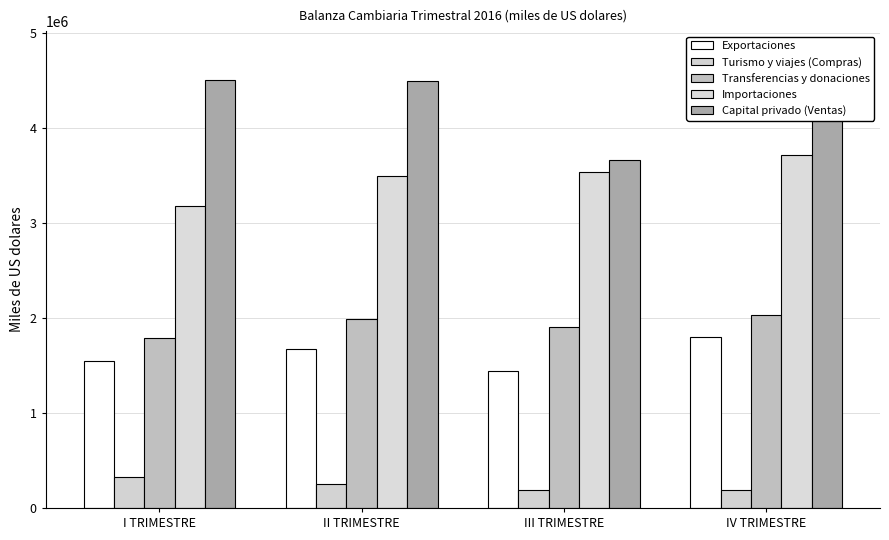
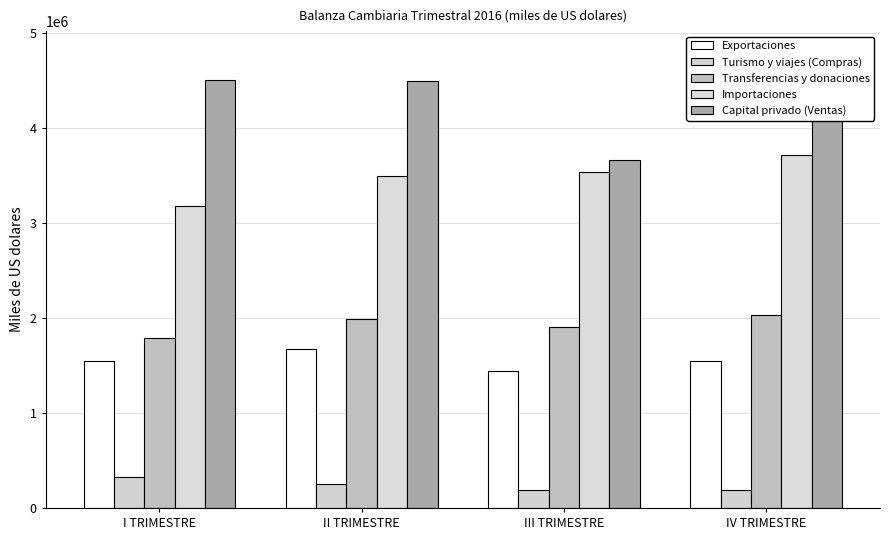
  {
    "Exportaciones": {
      "I TRIMESTRE": 1500000,
      "II TRIMESTRE": 1700000,
      "III TRIMESTRE": 1400000,
-     "IV TRIMESTRE": 1800000
+     "IV TRIMESTRE": 1500000
    }
  }
